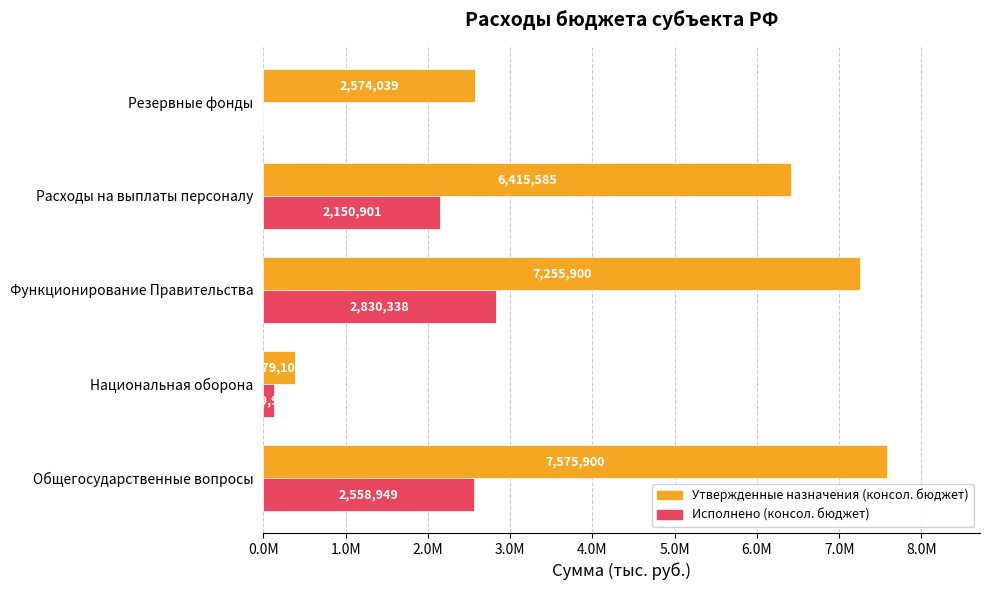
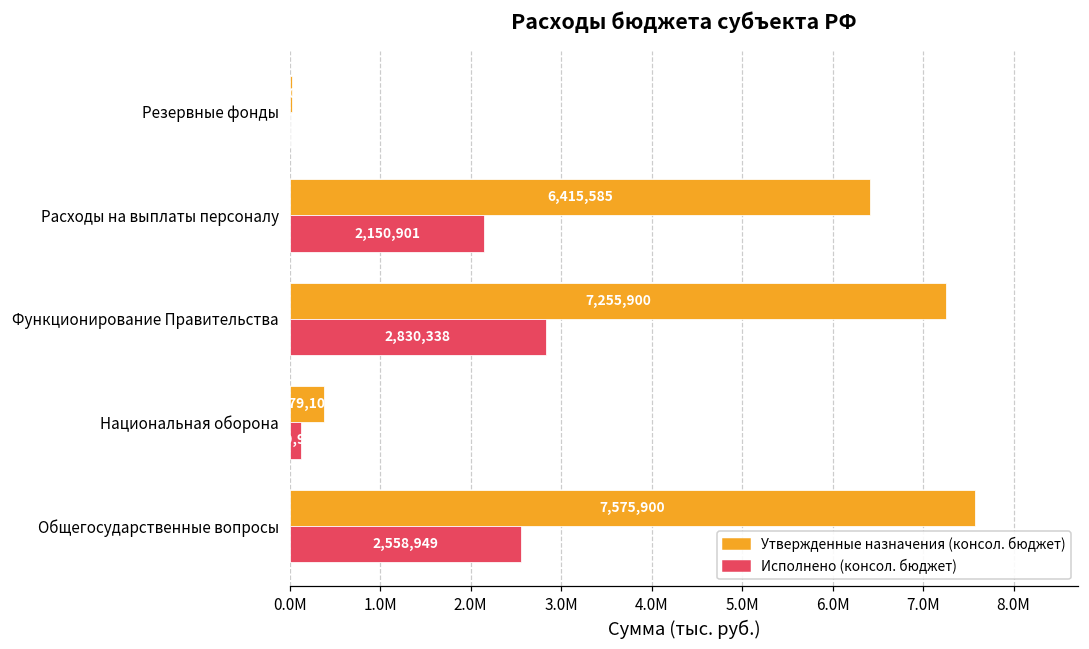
  {
    "Утвержденные назначения (консол. бюджет)": {
-     "Резервные фонды": "2600000"
+     "Резервные фонды": "0"
    },
    "Исполнено (консол. бюджет)": {
      "Расходы на выплаты персоналу": "2,150,901",
      "Функционирование Правительства": "2,830,338",
      "Общегосударственные вопросы": "2,558,949"
    }
  }
